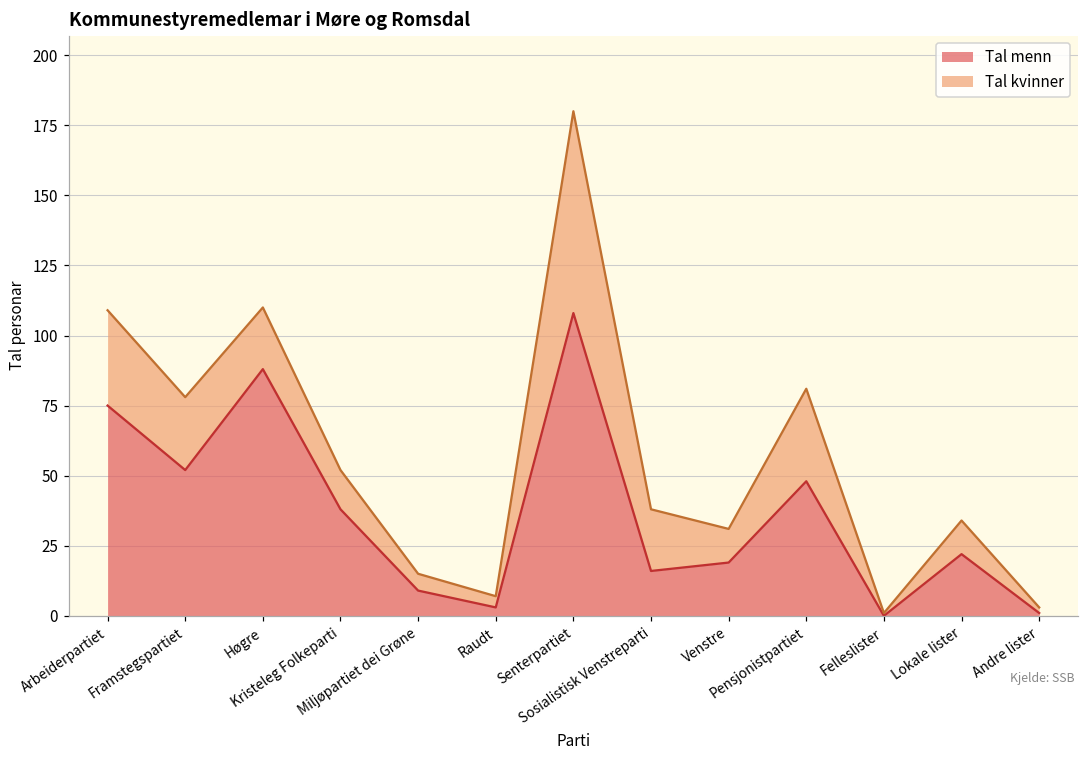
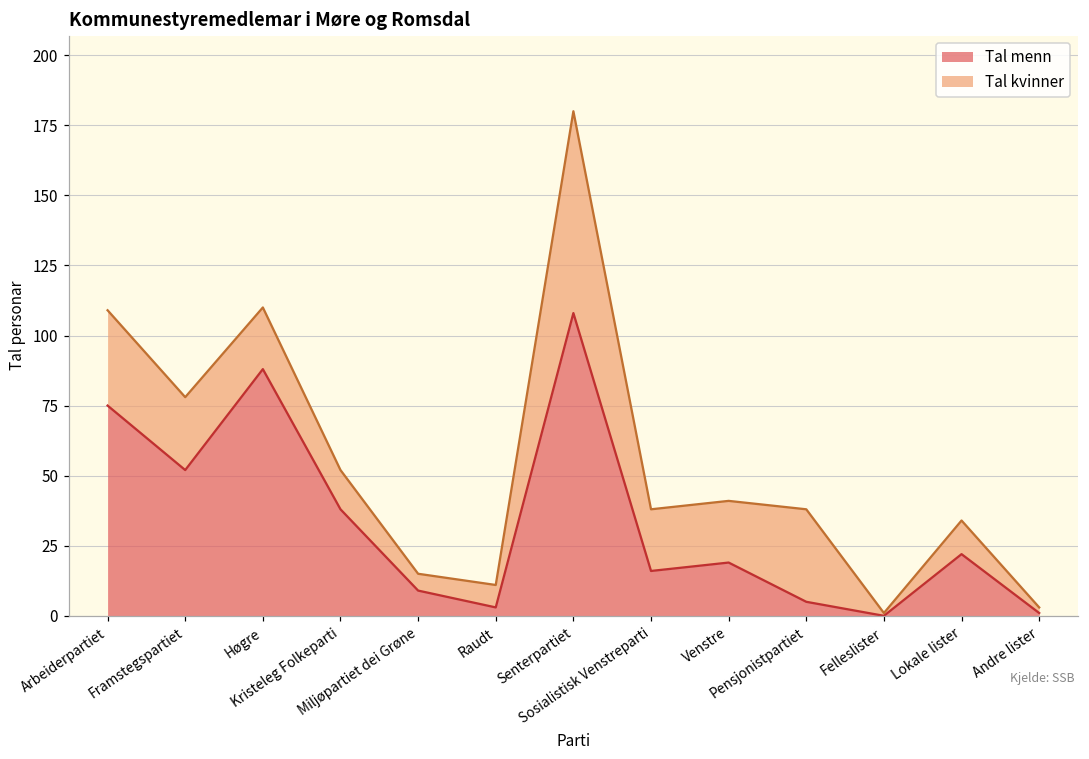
  {
    "Tal menn": {
      "Arbeiderpartiet": 75,
      "Framstegspartiet": 52,
      "Høgre": 88,
      "Kristeleg Folkeparti": 38,
      "Miljøpartiet dei Grøne": 9,
      "Raudt": 3,
      "Senterpartiet": 108,
      "Sosialistisk Venstreparti": 16,
      "Venstre": 19,
-     "Pensjonistpartiet": 48,
+     "Pensjonistpartiet": 5,
      "Lokale lister": 22,
      "Andre lister": 1
    },
    "Tal kvinner": {
      "Arbeiderpartiet": 34,
      "Framstegspartiet": 26,
      "Høgre": 22,
      "Kristeleg Folkeparti": 14,
      "Miljøpartiet dei Grøne": 6,
-     "Raudt": 4,
+     "Raudt": 8,
      "Senterpartiet": 72,
      "Sosialistisk Venstreparti": 22,
-     "Venstre": 12,
+     "Venstre": 22,
      "Pensjonistpartiet": 33,
      "Lokale lister": 12,
      "Andre lister": 2
    }
  }
